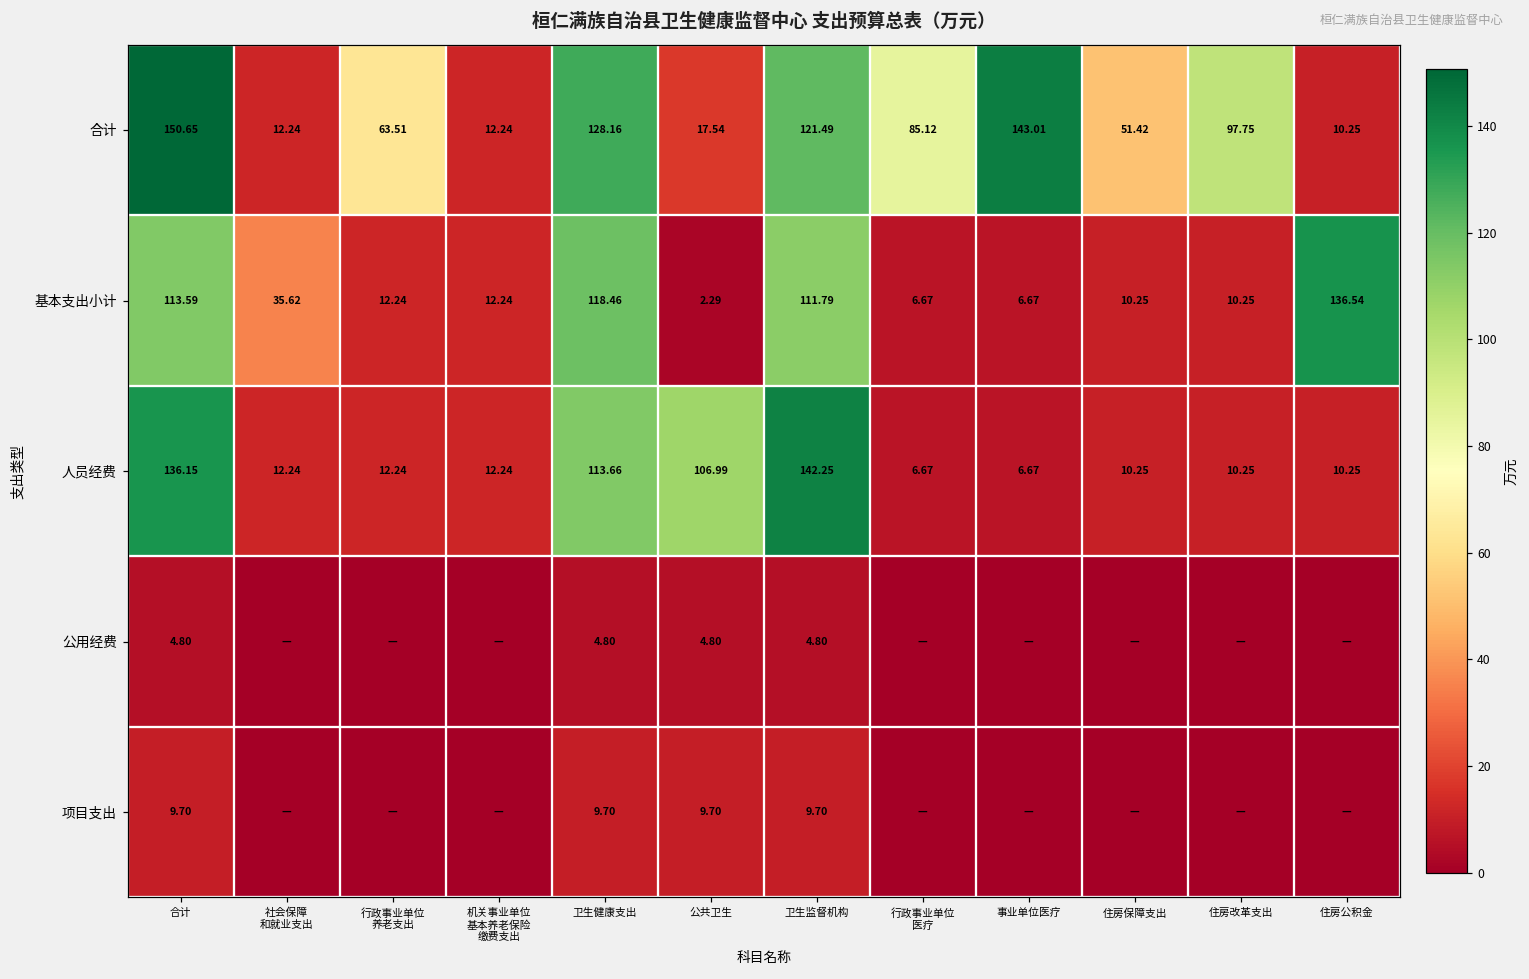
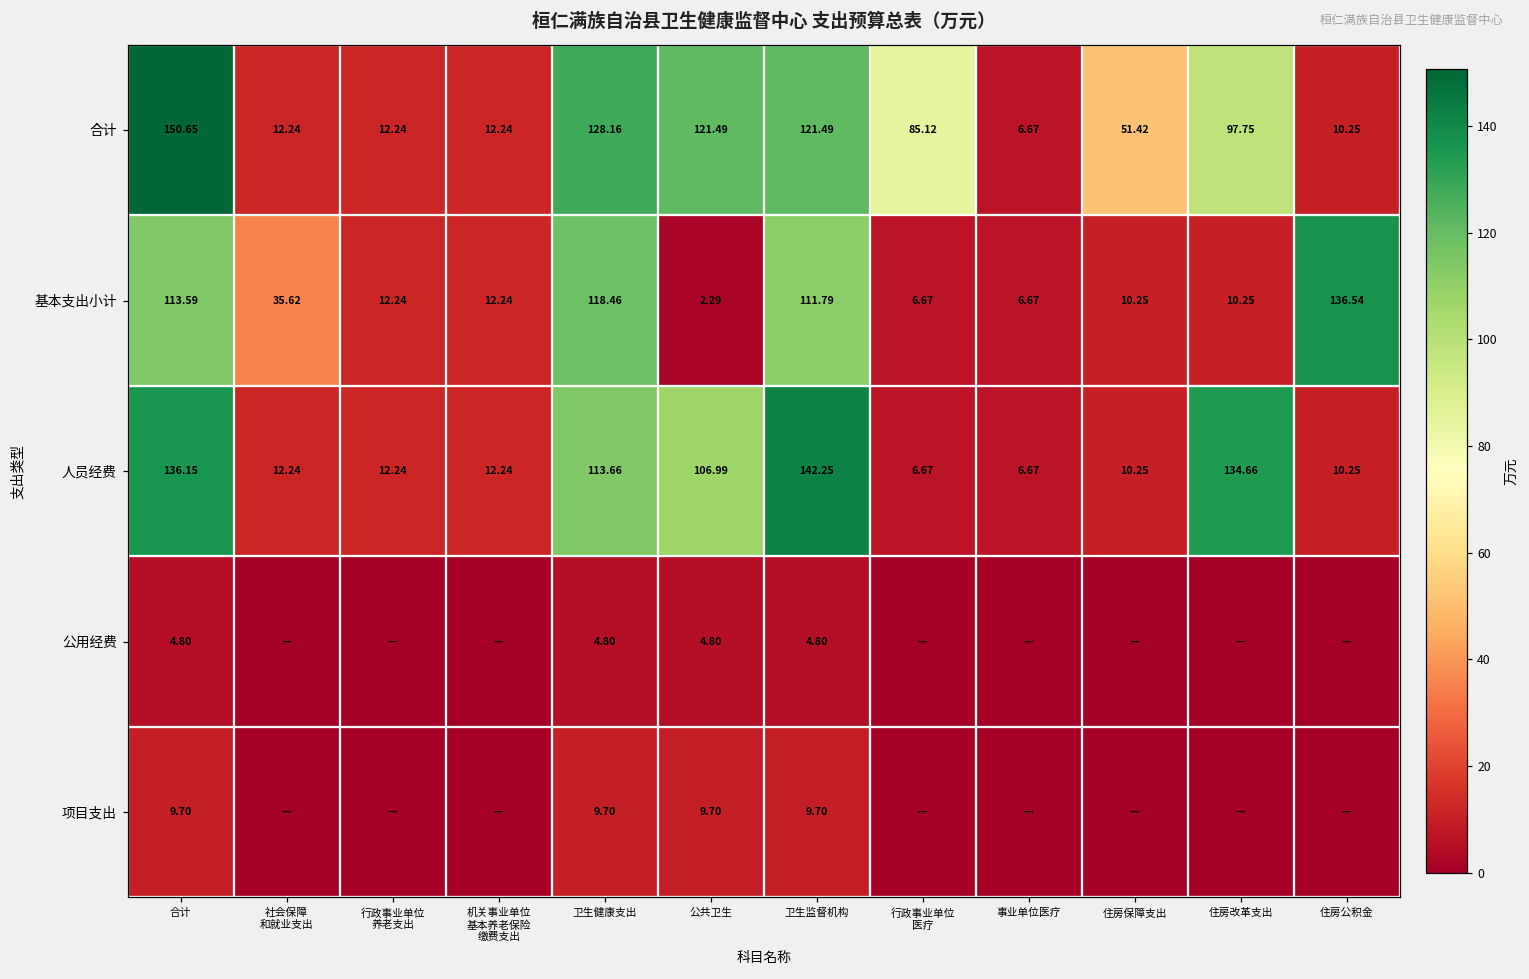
  {
    "合计": {
      "合计": 150.65,
      "社会保障 和就业支出": 12.24,
-     "行政事业单位 养老支出": 63.51,
+     "行政事业单位 养老支出": 12.24,
      "机关事业单位 基本养老保险 缴费支出": 12.24,
      "卫生健康支出": 128.16,
-     "公共卫生": 17.54,
+     "公共卫生": 121.49,
      "卫生监督机构": 121.49,
      "行政事业单位 医疗": 85.12,
-     "事业单位医疗": 143.01,
+     "事业单位医疗": 6.67,
      "住房保障支出": 51.42,
      "住房改革支出": 97.75,
      "住房公积金": 10.25
    },
    "基本支出小计": {
      "合计": 113.59,
      "社会保障 和就业支出": 35.62,
      "行政事业单位 养老支出": 12.24,
      "机关事业单位 基本养老保险 缴费支出": 12.24,
      "卫生健康支出": 118.46,
      "公共卫生": 2.29,
      "卫生监督机构": 111.79,
      "行政事业单位 医疗": 6.67,
      "事业单位医疗": 6.67,
      "住房保障支出": 10.25,
      "住房改革支出": 10.25,
      "住房公积金": 136.54
    },
    "人员经费": {
      "合计": 136.15,
      "社会保障 和就业支出": 12.24,
      "行政事业单位 养老支出": 12.24,
      "机关事业单位 基本养老保险 缴费支出": 12.24,
      "卫生健康支出": 113.66,
      "公共卫生": 106.99,
      "卫生监督机构": 142.25,
      "行政事业单位 医疗": 6.67,
      "事业单位医疗": 6.67,
      "住房保障支出": 10.25,
-     "住房改革支出": 10.25,
+     "住房改革支出": 134.66,
      "住房公积金": 10.25
    },
    "公用经费": {
      "合计": 4.80,
      "卫生健康支出": 4.80,
      "公共卫生": 4.80,
      "卫生监督机构": 4.80
    },
    "项目支出": {
      "合计": 9.70,
      "卫生健康支出": 9.70,
      "公共卫生": 9.70,
      "卫生监督机构": 9.70
    }
  }
